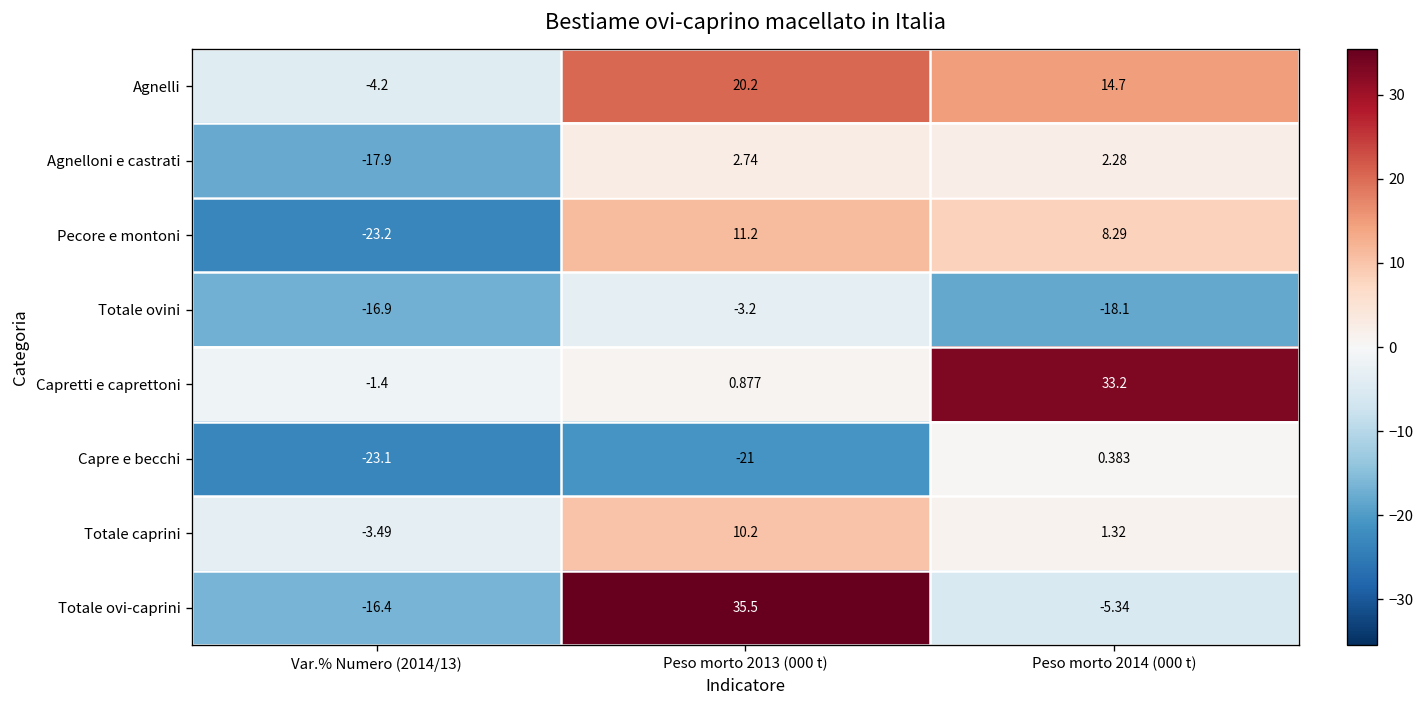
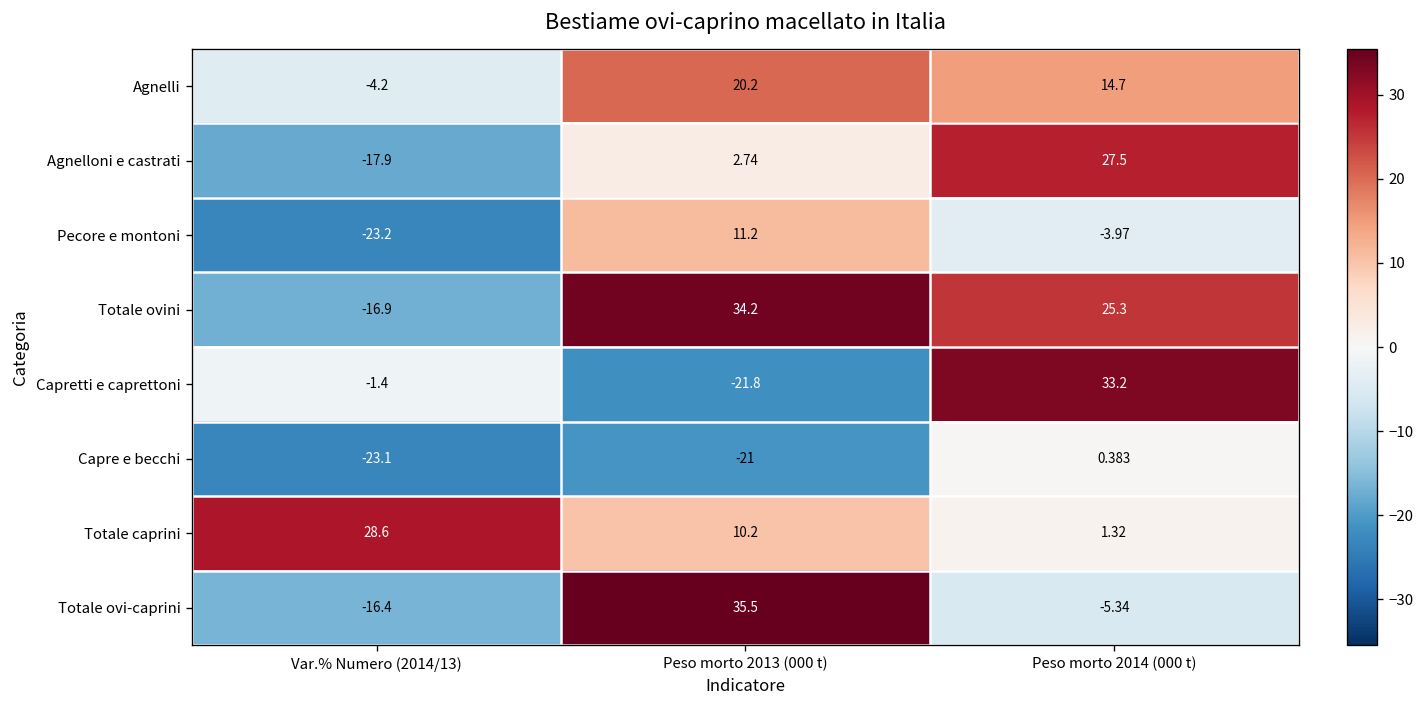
  {
    "Agnelli": {
      "Var.% Numero (2014/13)": -4.2,
      "Peso morto 2013 (000 t)": 20.2,
      "Peso morto 2014 (000 t)": 14.7
    },
    "Agnelloni e castrati": {
      "Var.% Numero (2014/13)": -17.9,
      "Peso morto 2013 (000 t)": 2.74,
-     "Peso morto 2014 (000 t)": 2.28
+     "Peso morto 2014 (000 t)": 27.5
    },
    "Pecore e montoni": {
      "Var.% Numero (2014/13)": -23.2,
      "Peso morto 2013 (000 t)": 11.2,
-     "Peso morto 2014 (000 t)": 8.29
+     "Peso morto 2014 (000 t)": -3.97
    },
    "Totale ovini": {
      "Var.% Numero (2014/13)": -16.9,
-     "Peso morto 2013 (000 t)": -3.2,
-     "Peso morto 2014 (000 t)": -18.1
+     "Peso morto 2013 (000 t)": 34.2,
+     "Peso morto 2014 (000 t)": 25.3
    },
    "Capretti e caprettoni": {
      "Var.% Numero (2014/13)": -1.4,
-     "Peso morto 2013 (000 t)": 0.877,
+     "Peso morto 2013 (000 t)": -21.8,
      "Peso morto 2014 (000 t)": 33.2
    },
    "Capre e becchi": {
      "Var.% Numero (2014/13)": -23.1,
      "Peso morto 2013 (000 t)": -21,
      "Peso morto 2014 (000 t)": 0.383
    },
    "Totale caprini": {
-     "Var.% Numero (2014/13)": -3.49,
+     "Var.% Numero (2014/13)": 28.6,
      "Peso morto 2013 (000 t)": 10.2,
      "Peso morto 2014 (000 t)": 1.32
    },
    "Totale ovi-caprini": {
      "Var.% Numero (2014/13)": -16.4,
      "Peso morto 2013 (000 t)": 35.5,
      "Peso morto 2014 (000 t)": -5.34
    }
  }
